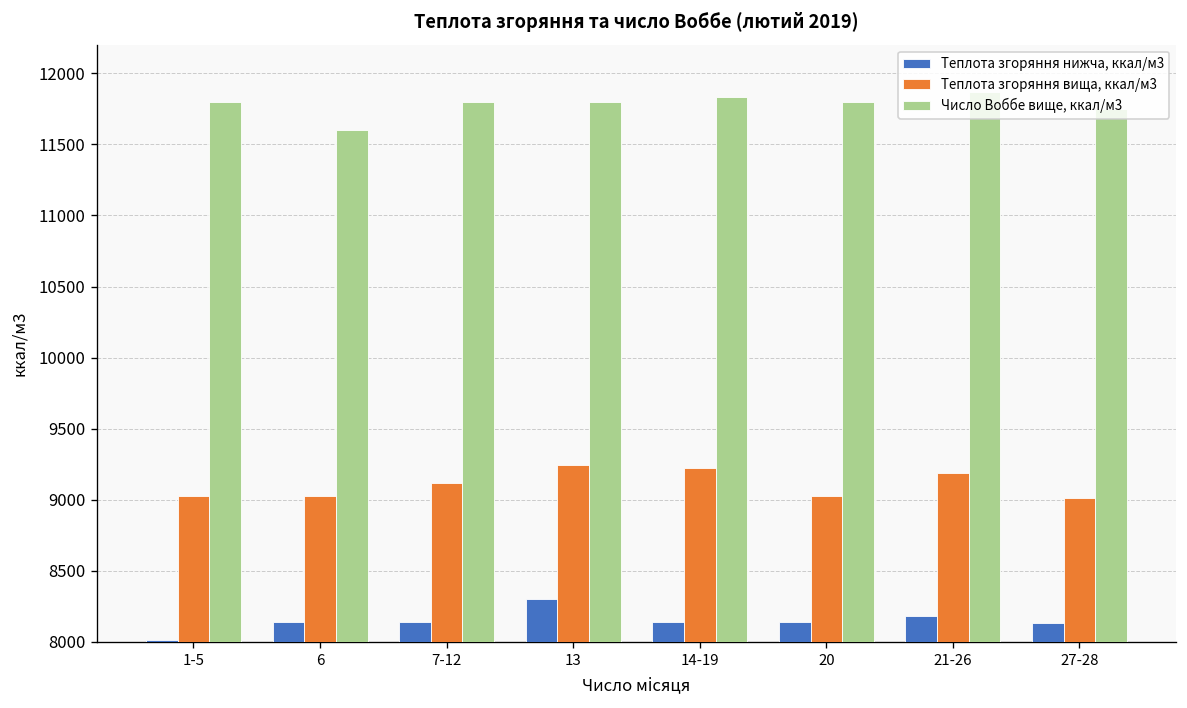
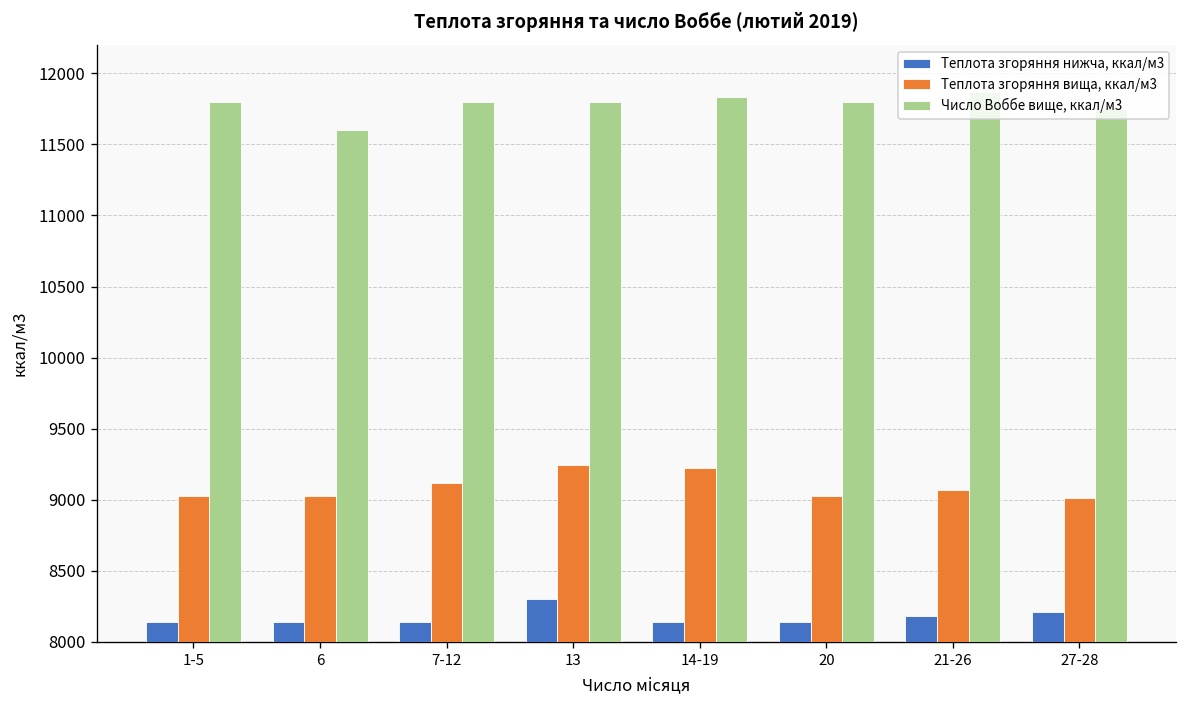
  {
    "Теплота згоряння нижча, ккал/м3": {
-     "1-5": 8010,
+     "1-5": 8140,
      "6": 8140,
      "7-12": 8140,
      "13": 8310,
      "14-19": 8140,
      "20": 8140,
      "21-26": 8180,
-     "27-28": 8130
+     "27-28": 8210
    },
    "Теплота згоряння вища, ккал/м3": {
      "1-5": 9030,
      "6": 9030,
      "7-12": 9120,
      "13": 9240,
      "14-19": 9220,
      "20": 9020,
-     "21-26": 9190,
+     "21-26": 9070,
      "27-28": 9010
    },
    "Число Воббе вище, ккал/м3": {
      "1-5": 11800,
      "6": 11600,
      "7-12": 11800,
      "13": 11800,
      "14-19": 11840,
      "20": 11800
    }
  }
